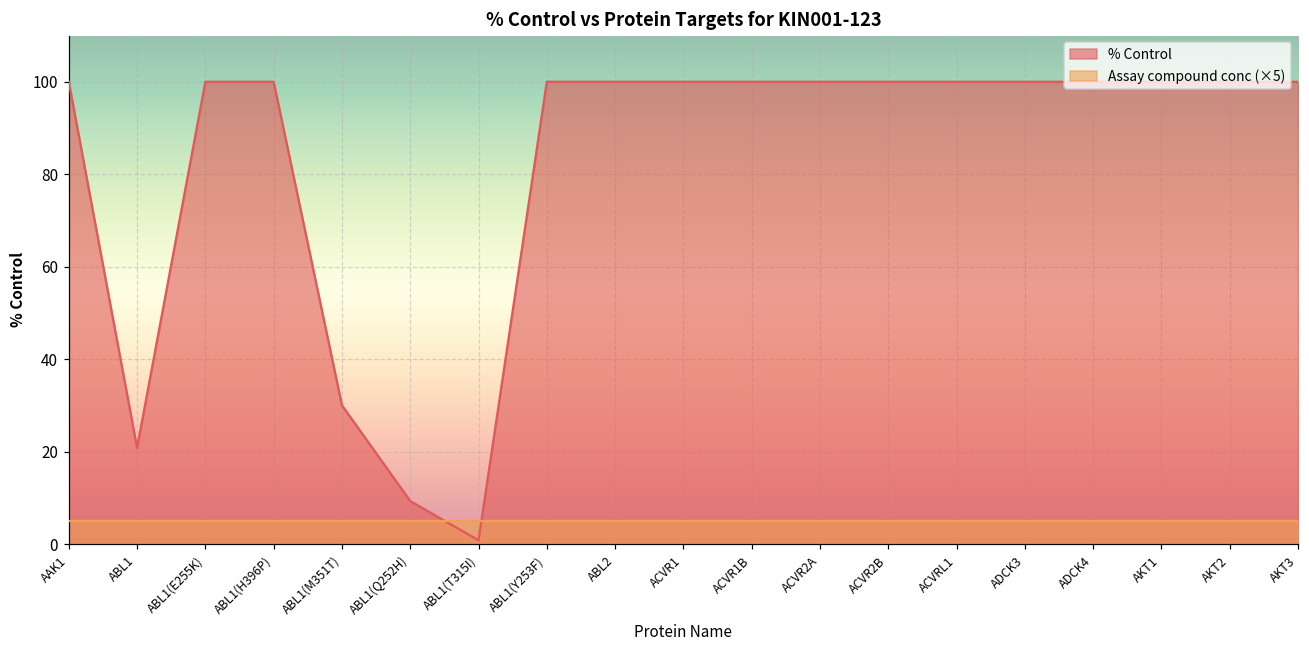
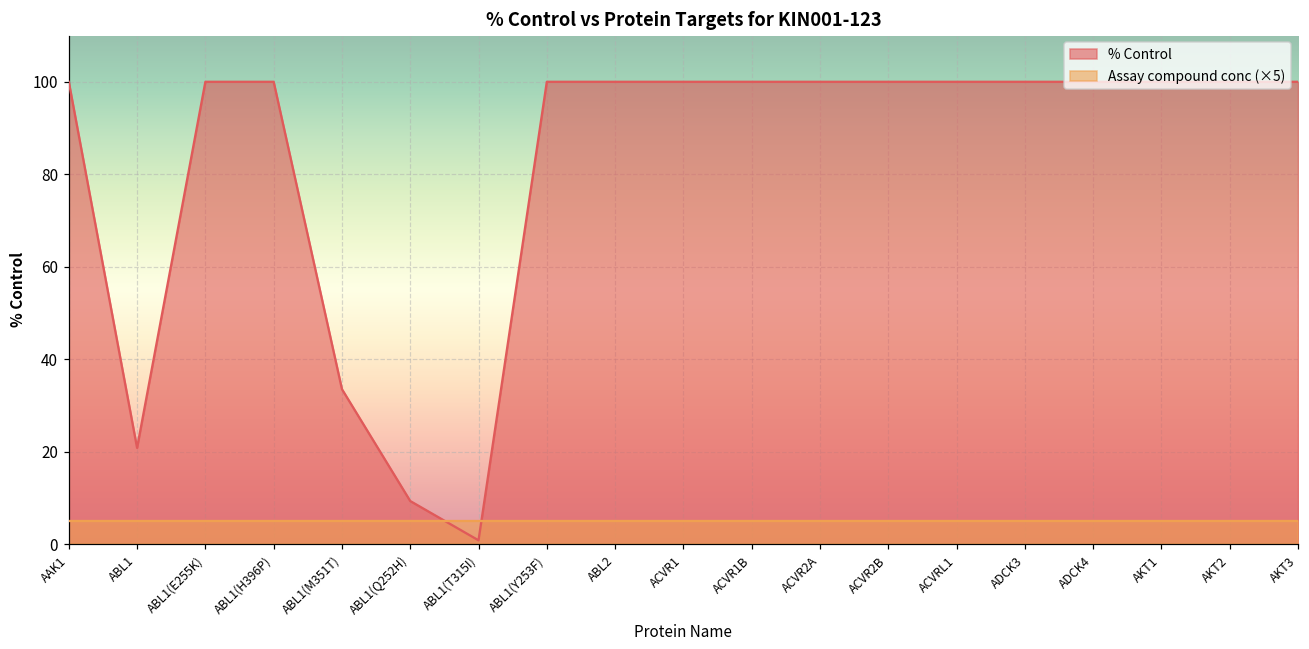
  {
    "% Control": {
      "AAK1": 100,
      "ABL1": 21,
      "ABL1(E255K)": 100,
      "ABL1(H396P)": 100,
-     "ABL1(M351T)": 30,
+     "ABL1(M351T)": 34,
      "ABL1(Q252H)": 9,
      "ABL1(T315I)": 1,
      "ABL1(Y253F)": 100,
      "ABL2": 100,
      "ACVR1": 100,
      "ACVR1B": 100,
      "ACVR2A": 100,
      "ACVR2B": 100,
      "ACVRL1": 100,
      "ADCK3": 100,
      "AKT3": 100
    },
    "Assay compound conc (×5)": {
      "AAK1": 5,
      "ABL1": 5,
      "ABL1(E255K)": 5,
      "ABL1(H396P)": 5,
      "ABL1(M351T)": 5,
      "ABL1(Q252H)": 5,
      "ABL1(T315I)": 5,
      "ABL1(Y253F)": 5,
      "ABL2": 5,
      "ACVR1": 5,
      "ACVR1B": 5,
      "ACVR2A": 5,
      "ACVR2B": 5,
      "ACVRL1": 5,
      "ADCK3": 5,
      "ADCK4": 5,
      "AKT1": 5,
      "AKT2": 5,
      "AKT3": 5
    }
  }
